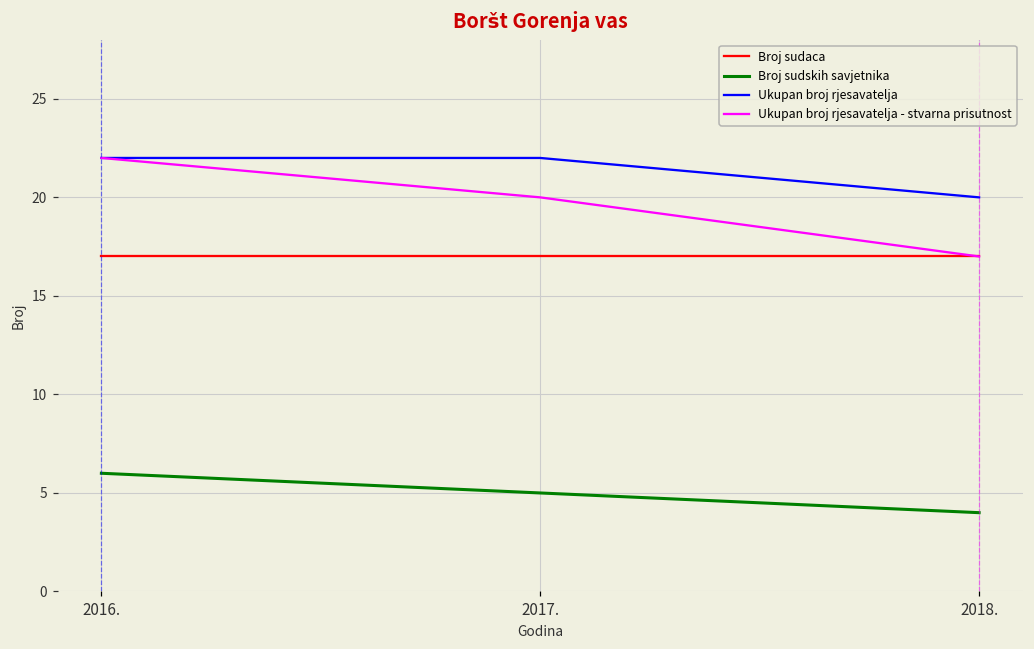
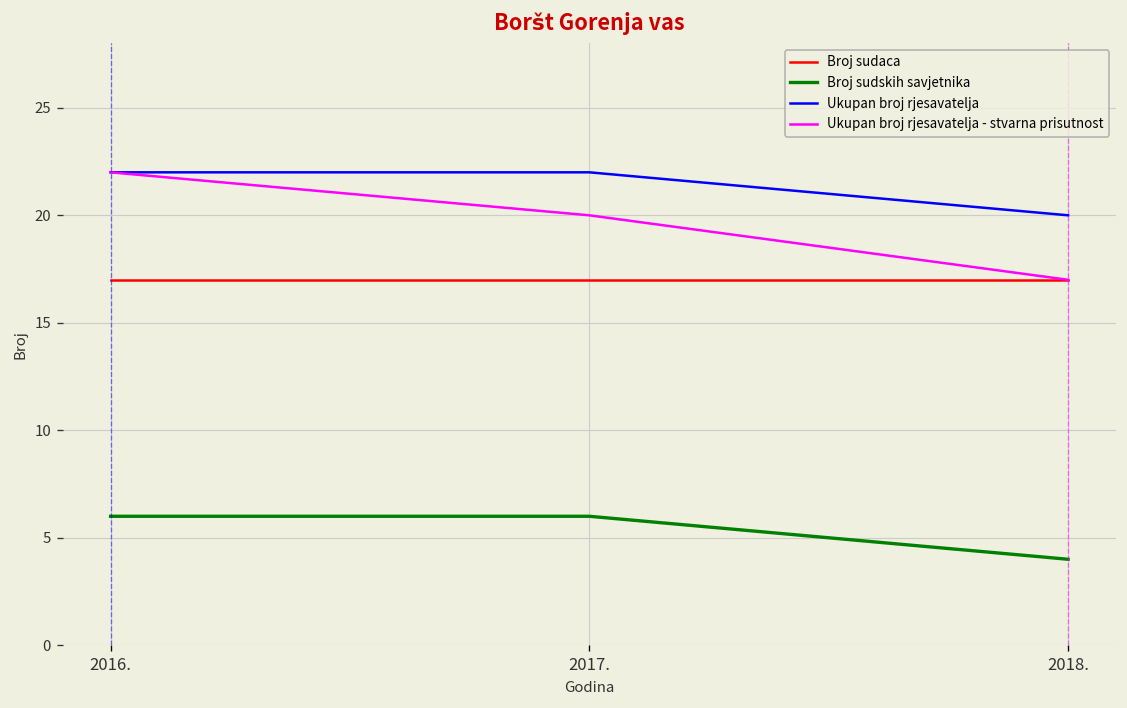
  {
    "Broj sudaca": {
      "2016.": 17,
      "2017.": 17
    },
    "Broj sudskih savjetnika": {
      "2016.": 6,
-     "2017.": 5,
+     "2017.": 6,
      "2018.": 4
    },
    "Ukupan broj rjesavatelja": {
      "2017.": 22,
      "2018.": 20
    },
    "Ukupan broj rjesavatelja - stvarna prisutnost": {
      "2017.": 20
    }
  }
